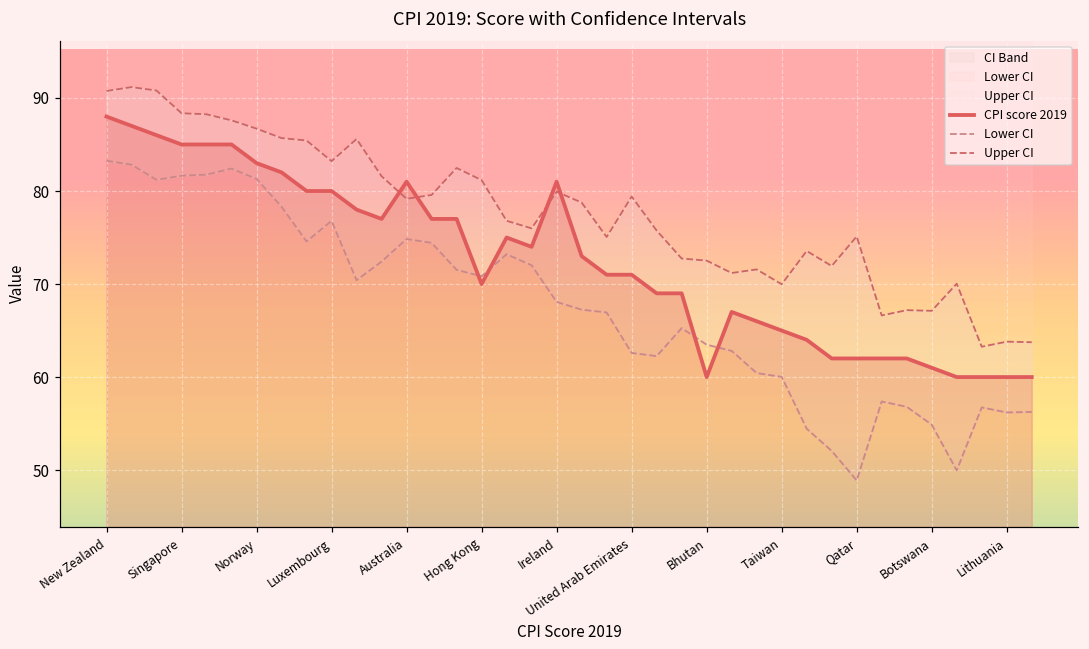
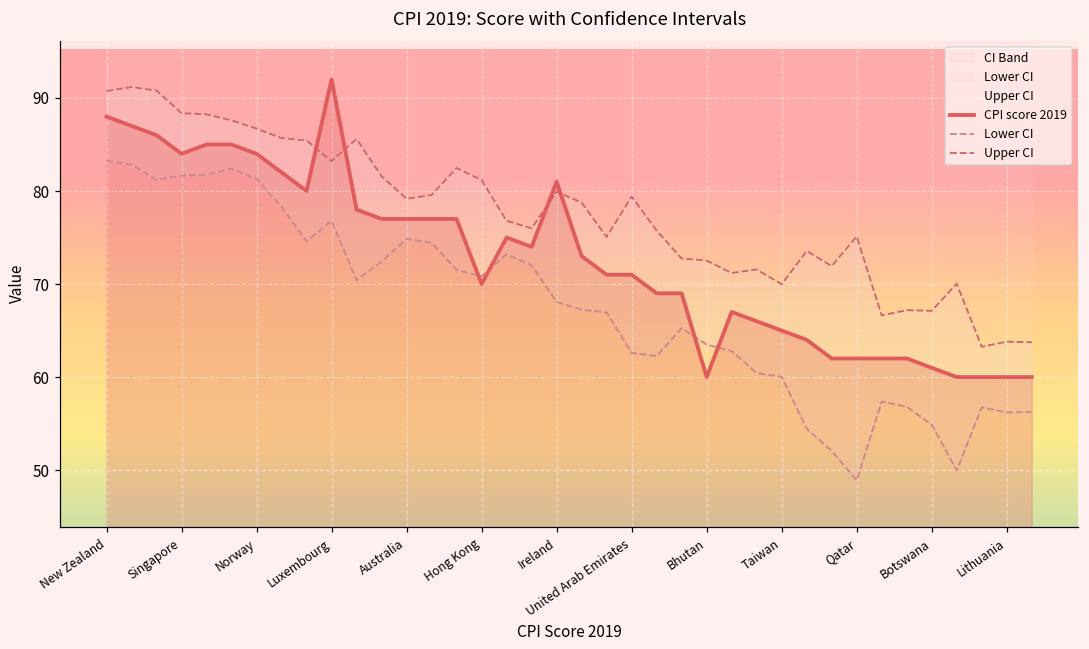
  {
    "CPI score 2019": {
      "New Zealand": 88,
-     "Singapore": 85,
-     "Norway": 83,
-     "Luxembourg": 80,
-     "Australia": 81,
+     "Singapore": 84,
+     "Norway": 84,
+     "Luxembourg": 92,
+     "Australia": 77,
      "Hong Kong": 70,
      "Ireland": 81,
      "United Arab Emirates": 71,
      "Bhutan": 60,
      "Taiwan": 65,
      "Qatar": 62,
      "Botswana": 61,
      "Lithuania": 60
    }
  }
